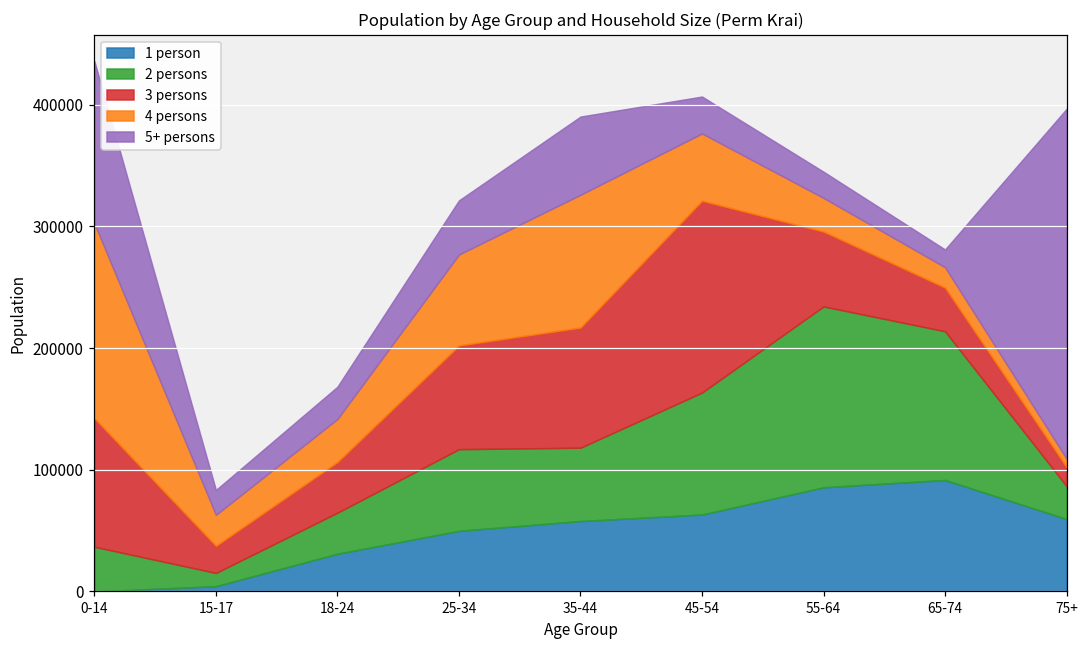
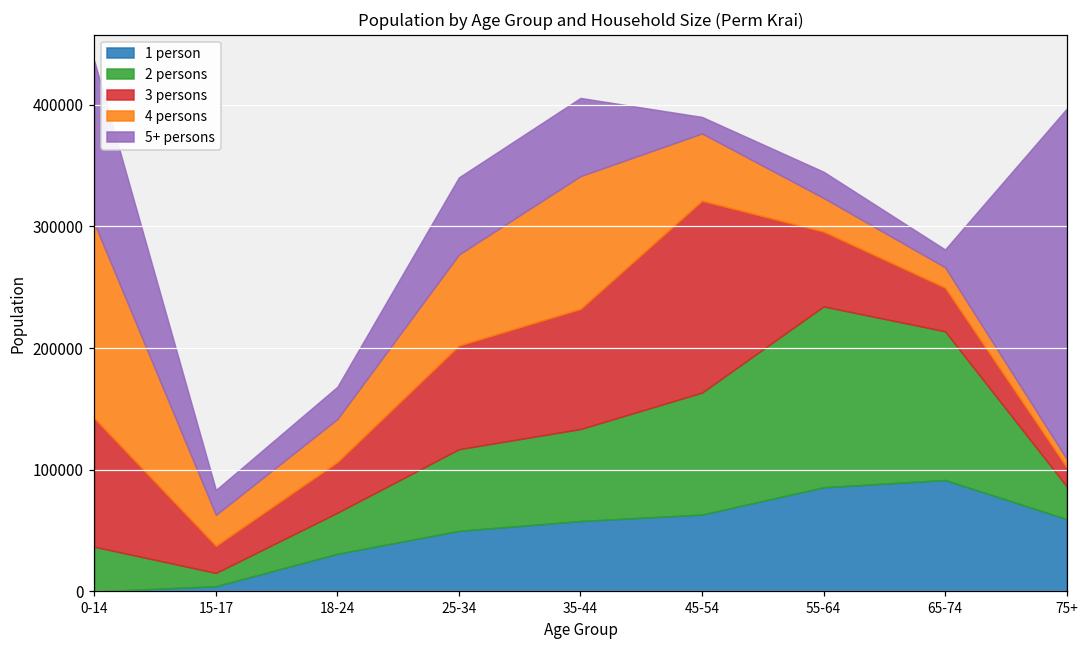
  {
    "1 person": {
      "15-17": 4000,
      "18-24": 31000,
      "25-34": 50000,
      "35-44": 58000,
      "45-54": 63000,
      "55-64": 86000,
      "65-74": 92000,
      "75+": 60000
    },
    "2 persons": {
      "0-14": 37000,
      "15-17": 11000,
      "18-24": 34000,
      "25-34": 67000,
-     "35-44": 60000,
+     "35-44": 76000,
      "45-54": 100000,
      "55-64": 149000,
      "65-74": 122000,
      "75+": 27000
    },
    "3 persons": {
      "0-14": 106000,
      "15-17": 22000,
      "18-24": 42000,
      "25-34": 85000,
      "35-44": 99000,
      "45-54": 158000,
      "55-64": 62000,
      "65-74": 36000,
      "75+": 16000
    },
    "4 persons": {
      "0-14": 160000,
      "15-17": 25000,
      "18-24": 35000,
      "25-34": 75000,
      "35-44": 109000,
      "45-54": 55000,
      "55-64": 28000,
      "65-74": 17000,
      "75+": 7000
    },
    "5+ persons": {
      "0-14": 133000,
      "15-17": 20000,
      "18-24": 26000,
-     "25-34": 44000,
+     "25-34": 63000,
      "35-44": 64000,
-     "45-54": 30000,
+     "45-54": 14000,
      "55-64": 21000,
      "65-74": 15000,
      "75+": 287000
    }
  }
